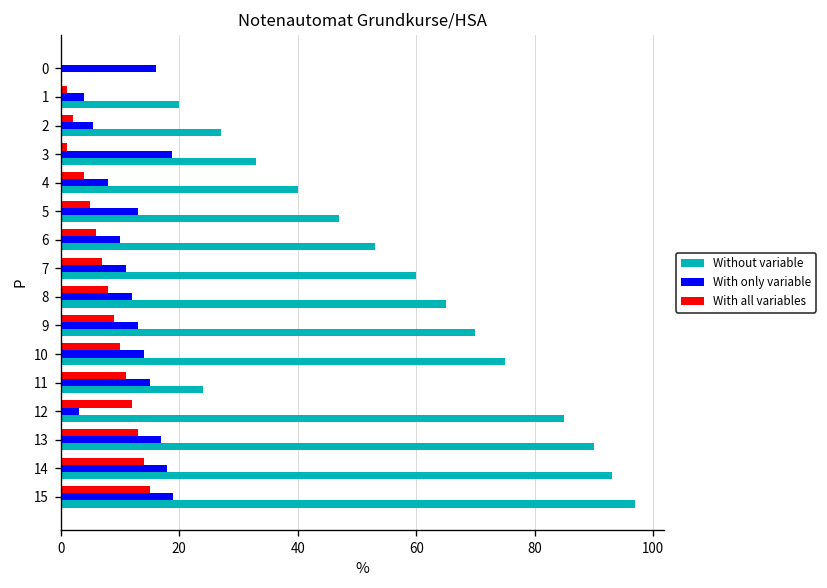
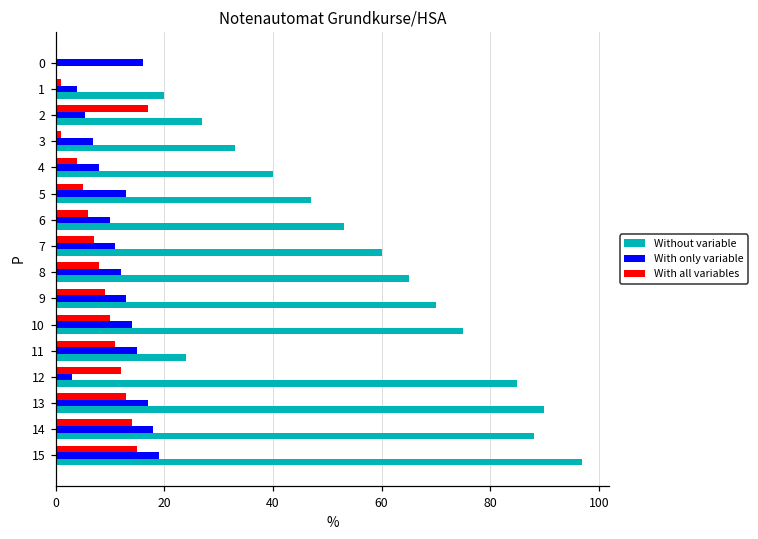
  {
    "Without variable": {
      "0": 0,
      "1": 20,
      "2": 27,
      "3": 33,
      "4": 40,
      "5": 47,
      "6": 53,
      "7": 60,
      "8": 65,
      "9": 70,
      "10": 75,
      "11": 24,
      "12": 85,
      "13": 90,
-     "14": 93,
+     "14": 88,
      "15": 97
    },
    "With only variable": {
      "0": 16,
      "1": 4,
      "2": 5,
-     "3": 19,
+     "3": 7,
      "4": 8,
      "5": 13,
      "6": 10,
      "7": 11,
      "8": 12,
      "9": 13,
      "10": 14,
      "11": 15,
      "12": 3,
      "13": 17,
      "14": 18,
      "15": 19
    },
    "With all variables": {
      "0": 0,
      "1": 1,
-     "2": 2,
+     "2": 17,
      "3": 1,
      "4": 4,
      "5": 5,
      "6": 6,
      "7": 7,
      "8": 8,
      "9": 9,
      "10": 10,
      "11": 11,
      "12": 12,
      "13": 13,
      "14": 14,
      "15": 15
    }
  }
